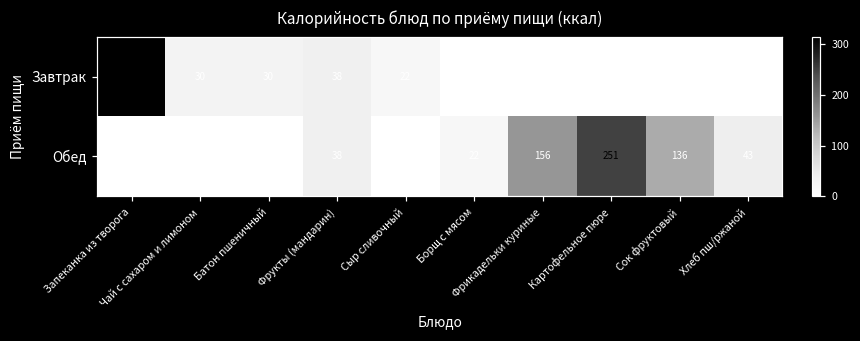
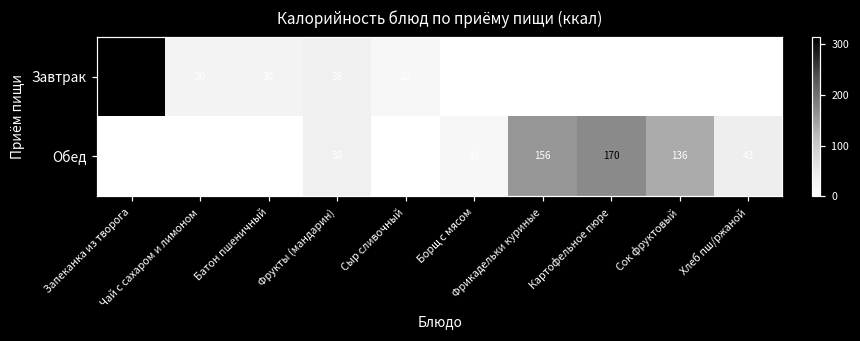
  {
    "Обед": {
      "Фрикадельки куриные": 156,
-     "Картофельное пюре": 251,
+     "Картофельное пюре": 170,
      "Сок фруктовый": 136
    }
  }
